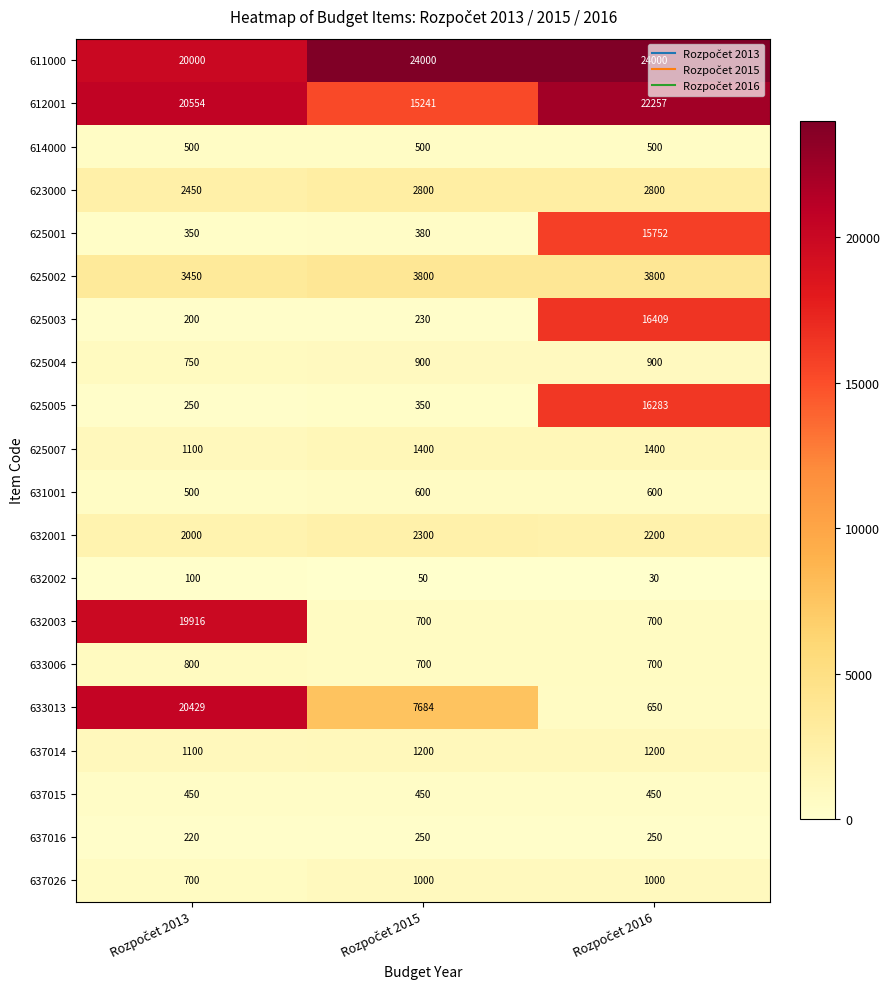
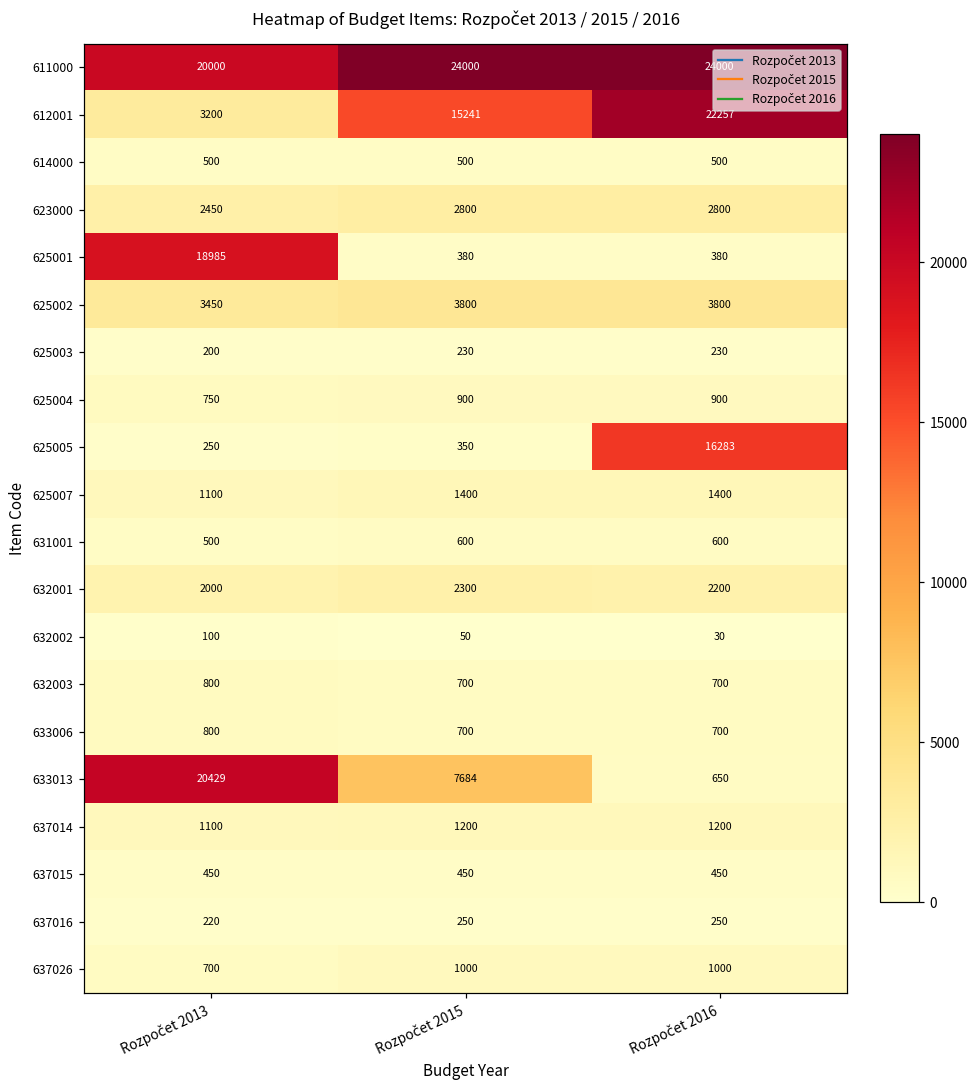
  {
    "611000": {
      "Rozpočet 2013": 20000,
      "Rozpočet 2015": 24000
    },
    "612001": {
-     "Rozpočet 2013": 20554,
+     "Rozpočet 2013": 3200,
      "Rozpočet 2015": 15241,
      "Rozpočet 2016": 22257
    },
    "614000": {
      "Rozpočet 2013": 500,
      "Rozpočet 2015": 500,
      "Rozpočet 2016": 500
    },
    "623000": {
      "Rozpočet 2013": 2450,
      "Rozpočet 2015": 2800,
      "Rozpočet 2016": 2800
    },
    "625001": {
-     "Rozpočet 2013": 350,
+     "Rozpočet 2013": 18985,
      "Rozpočet 2015": 380,
-     "Rozpočet 2016": 15752
+     "Rozpočet 2016": 380
    },
    "625002": {
      "Rozpočet 2013": 3450,
      "Rozpočet 2015": 3800,
      "Rozpočet 2016": 3800
    },
    "625003": {
      "Rozpočet 2013": 200,
      "Rozpočet 2015": 230,
-     "Rozpočet 2016": 16409
+     "Rozpočet 2016": 230
    },
    "625004": {
      "Rozpočet 2013": 750,
      "Rozpočet 2015": 900,
      "Rozpočet 2016": 900
    },
    "625005": {
      "Rozpočet 2013": 250,
      "Rozpočet 2015": 350,
      "Rozpočet 2016": 16283
    },
    "625007": {
      "Rozpočet 2013": 1100,
      "Rozpočet 2015": 1400,
      "Rozpočet 2016": 1400
    },
    "631001": {
      "Rozpočet 2013": 500,
      "Rozpočet 2015": 600,
      "Rozpočet 2016": 600
    },
    "632001": {
      "Rozpočet 2013": 2000,
      "Rozpočet 2015": 2300,
      "Rozpočet 2016": 2200
    },
    "632002": {
      "Rozpočet 2013": 100,
      "Rozpočet 2015": 50,
      "Rozpočet 2016": 30
    },
    "632003": {
-     "Rozpočet 2013": 19916,
+     "Rozpočet 2013": 800,
      "Rozpočet 2015": 700,
      "Rozpočet 2016": 700
    },
    "633006": {
      "Rozpočet 2013": 800,
      "Rozpočet 2015": 700,
      "Rozpočet 2016": 700
    },
    "633013": {
      "Rozpočet 2013": 20429,
      "Rozpočet 2015": 7684,
      "Rozpočet 2016": 650
    },
    "637014": {
      "Rozpočet 2013": 1100,
      "Rozpočet 2015": 1200,
      "Rozpočet 2016": 1200
    },
    "637015": {
      "Rozpočet 2013": 450,
      "Rozpočet 2015": 450,
      "Rozpočet 2016": 450
    },
    "637016": {
      "Rozpočet 2013": 220,
      "Rozpočet 2015": 250,
      "Rozpočet 2016": 250
    },
    "637026": {
      "Rozpočet 2013": 700,
      "Rozpočet 2015": 1000,
      "Rozpočet 2016": 1000
    }
  }
